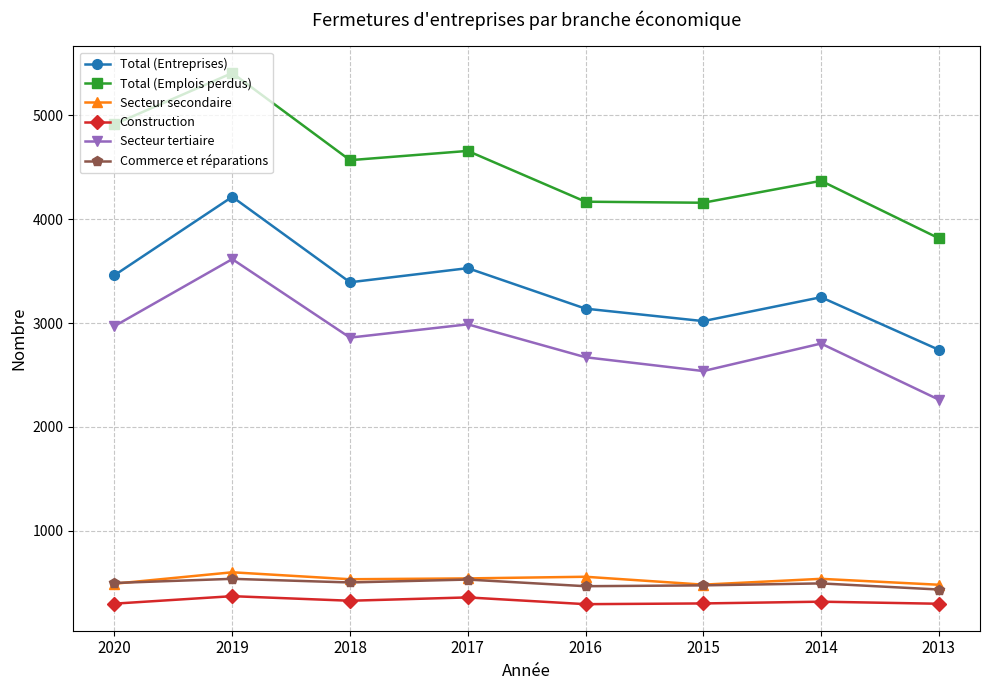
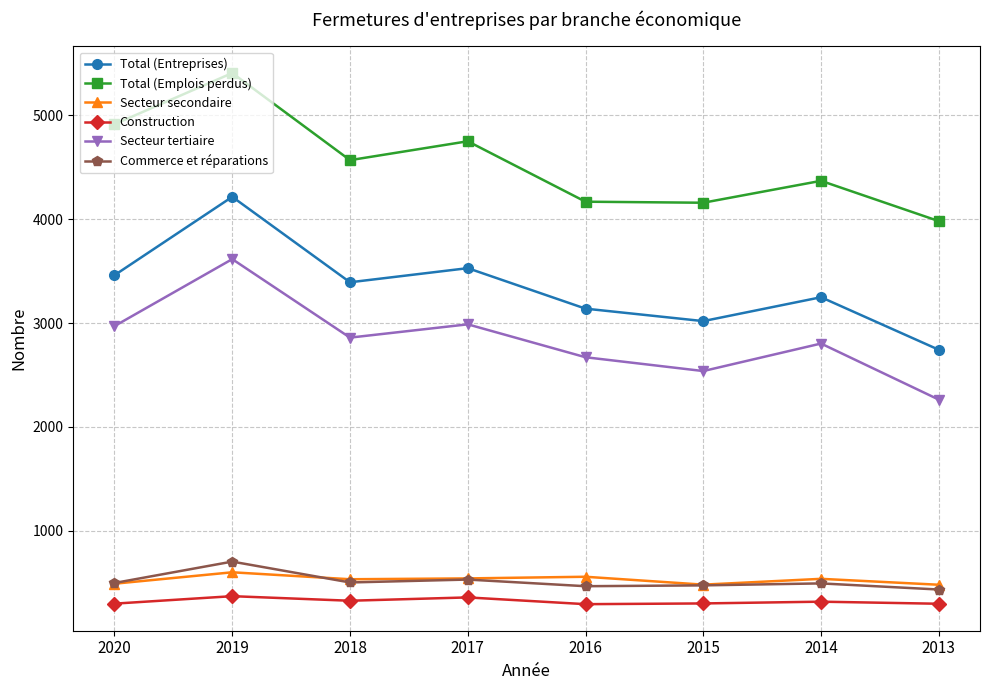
  {
    "Total (Entreprises)": {
      "2020": 3460,
      "2019": 4220,
      "2018": 3390,
      "2017": 3530,
      "2016": 3140,
      "2015": 3020,
      "2014": 3250,
      "2013": 2740
    },
    "Total (Emplois perdus)": {
      "2018": 4570,
-     "2017": 4660,
+     "2017": 4750,
      "2016": 4170,
      "2015": 4160,
      "2014": 4370,
-     "2013": 3820
+     "2013": 3980
    },
    "Secteur secondaire": {
      "2019": 600,
      "2018": 530,
      "2016": 560,
      "2014": 540,
      "2013": 480
    },
    "Construction": {
      "2020": 300,
      "2019": 370,
      "2018": 330,
      "2017": 360,
      "2016": 290,
      "2015": 300,
      "2014": 320,
      "2013": 300
    },
    "Secteur tertiaire": {
      "2020": 2970,
      "2019": 3620,
      "2018": 2860,
      "2017": 2990,
      "2016": 2670,
      "2015": 2540,
      "2014": 2800,
      "2013": 2260
    },
    "Commerce et réparations": {
-     "2019": 540,
+     "2019": 700,
      "2018": 500,
      "2016": 470,
      "2014": 490,
      "2013": 430
    }
  }
